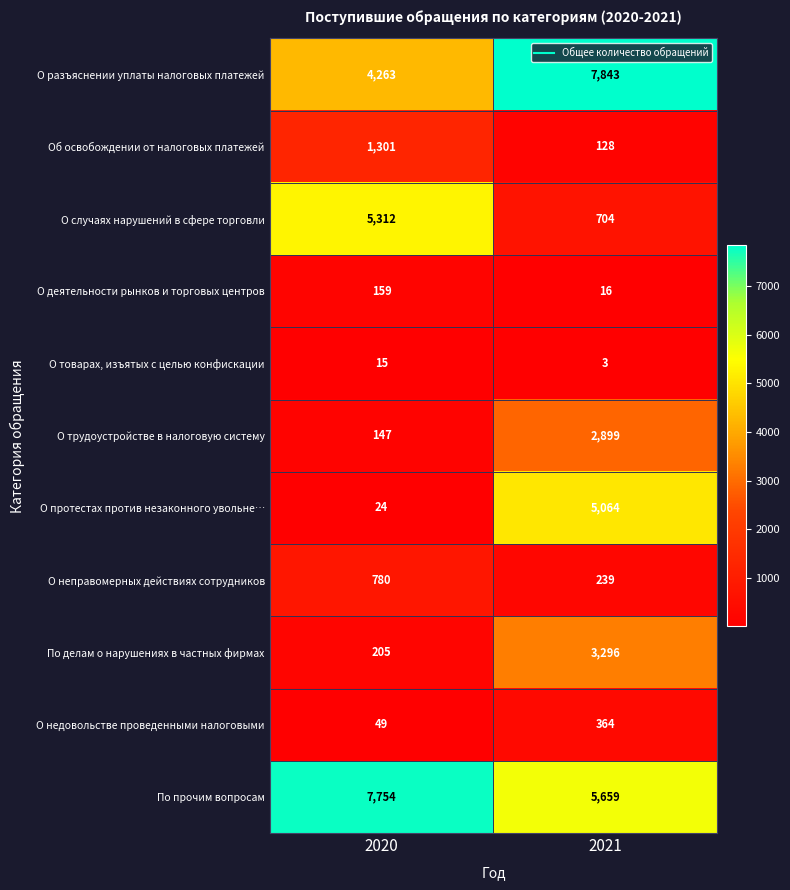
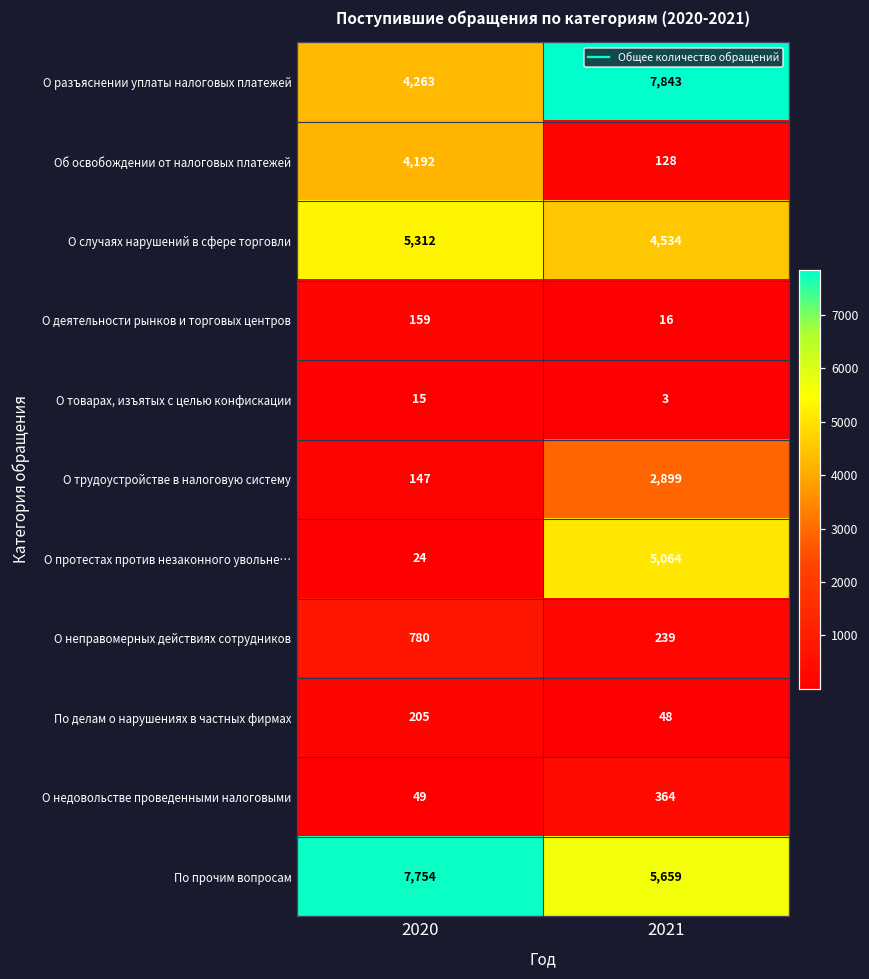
  {
    "О разъяснении уплаты налоговых платежей": {
      "2020": "4,263",
      "2021": "7,843"
    },
    "Об освобождении от налоговых платежей": {
-     "2020": "1,301",
+     "2020": "4,192",
      "2021": "128"
    },
    "О случаях нарушений в сфере торговли": {
      "2020": "5,312",
-     "2021": "704"
+     "2021": "4,534"
    },
    "О деятельности рынков и торговых центров": {
      "2020": "159",
      "2021": "16"
    },
    "О товарах, изъятых с целью конфискации": {
      "2020": "15",
      "2021": "3"
    },
    "О трудоустройстве в налоговую систему": {
      "2020": "147",
      "2021": "2,899"
    },
    "О протестах против незаконного увольне…": {
      "2020": "24",
      "2021": "5,064"
    },
    "О неправомерных действиях сотрудников": {
      "2020": "780",
      "2021": "239"
    },
    "По делам о нарушениях в частных фирмах": {
      "2020": "205",
-     "2021": "3,296"
+     "2021": "48"
    },
    "О недовольстве проведенными налоговыми": {
      "2020": "49",
      "2021": "364"
    },
    "По прочим вопросам": {
      "2020": "7,754",
      "2021": "5,659"
    }
  }
